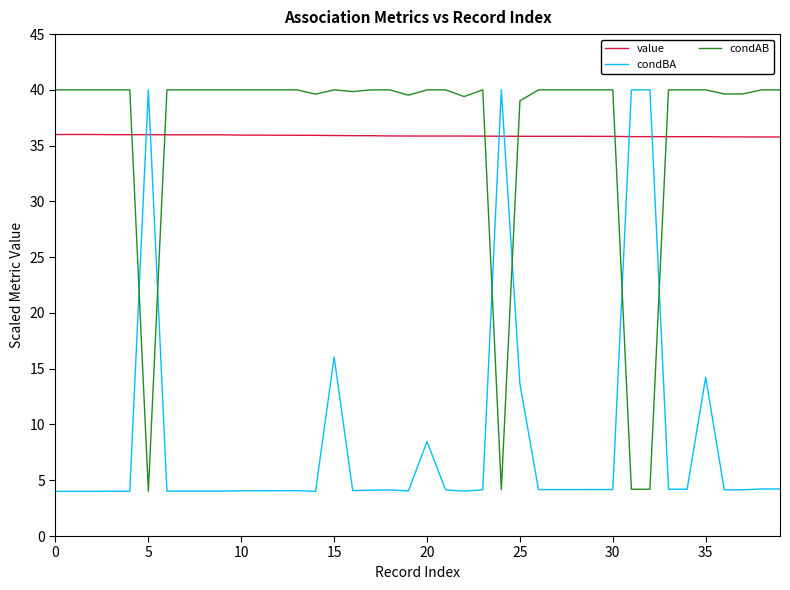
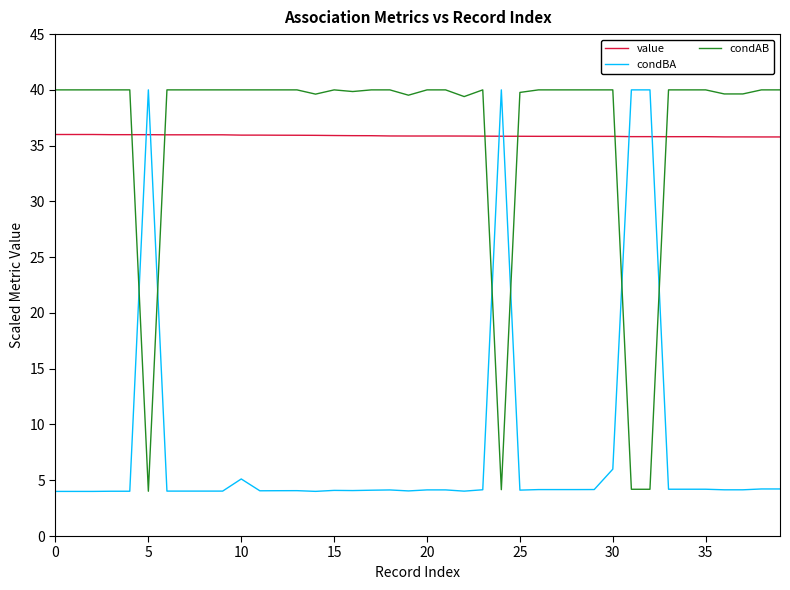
  {
    "value": {
      "0": 36.0,
      "5": 36.0,
      "10": 35.9,
      "15": 35.9,
      "20": 35.9,
      "25": 35.8,
      "30": 35.8,
      "35": 35.8
    },
    "condBA": {
      "0": 4.0,
      "5": 40.0,
-     "10": 4.1,
-     "15": 16.0,
-     "20": 8.5,
-     "25": 13.6,
-     "30": 4.2,
-     "35": 14.2
+     "10": 5.1,
+     "15": 4.1,
+     "20": 4.1,
+     "25": 4.1,
+     "30": 6.0,
+     "35": 4.2
    },
    "condAB": {
      "0": 40.0,
      "5": 4.0,
      "10": 40.0,
      "15": 40.0,
      "20": 40.0,
-     "25": 39.0,
+     "25": 39.8,
      "30": 40.0,
      "35": 40.0
    }
  }
